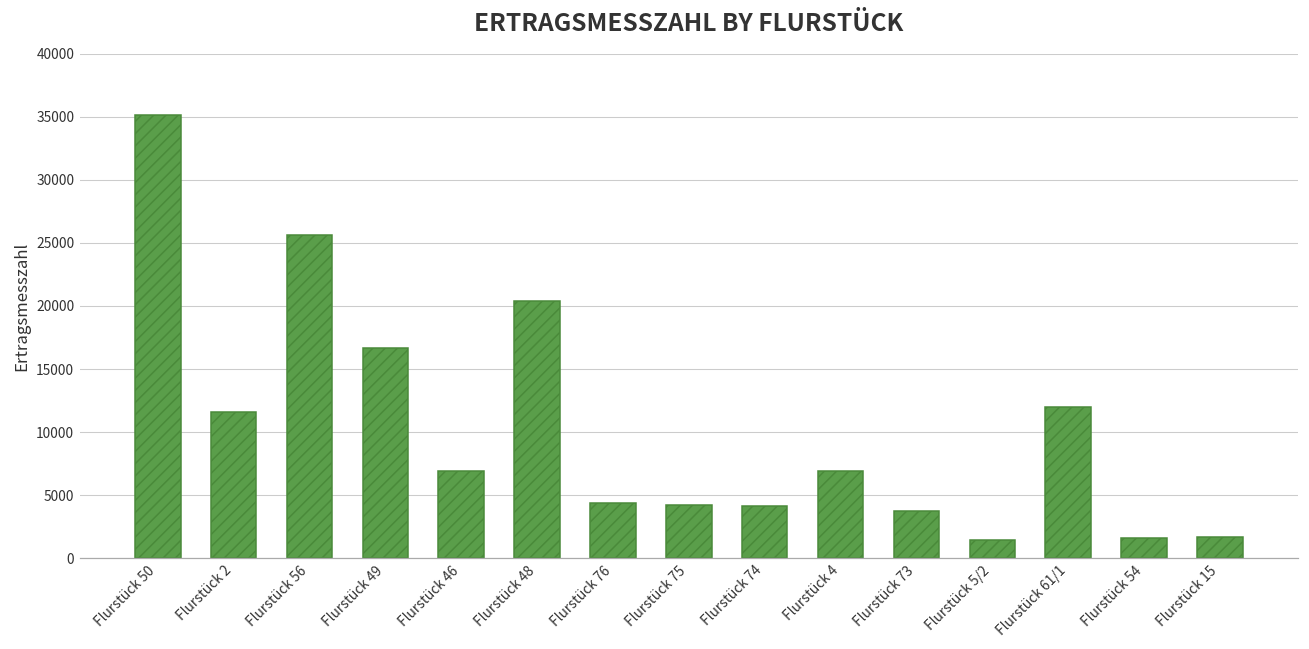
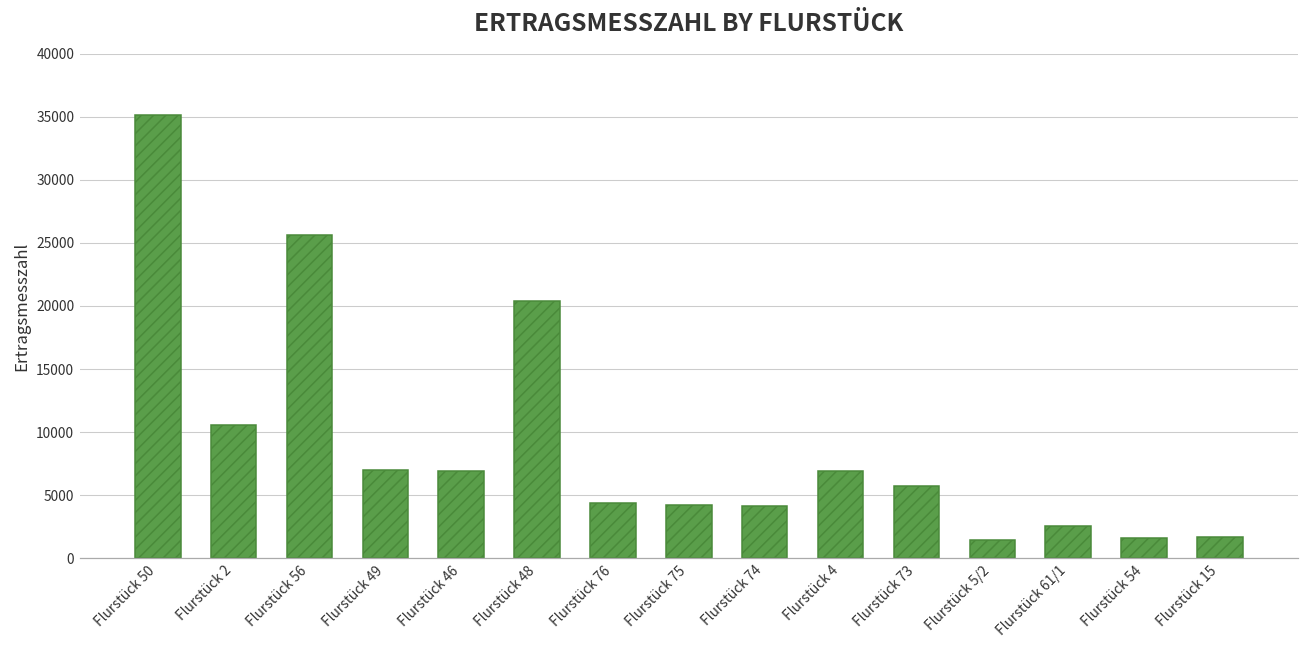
  {
    "Flurstück 50": 35100,
-   "Flurstück 2": 11600,
+   "Flurstück 2": 10600,
    "Flurstück 56": 25600,
-   "Flurstück 49": 16700,
+   "Flurstück 49": 7000,
    "Flurstück 46": 6900,
    "Flurstück 48": 20400,
    "Flurstück 76": 4300,
    "Flurstück 75": 4200,
    "Flurstück 74": 4100,
    "Flurstück 4": 6900,
-   "Flurstück 73": 3800,
+   "Flurstück 73": 5700,
    "Flurstück 5/2": 1400,
-   "Flurstück 61/1": 12000,
+   "Flurstück 61/1": 2600,
    "Flurstück 54": 1600,
    "Flurstück 15": 1700
  }
